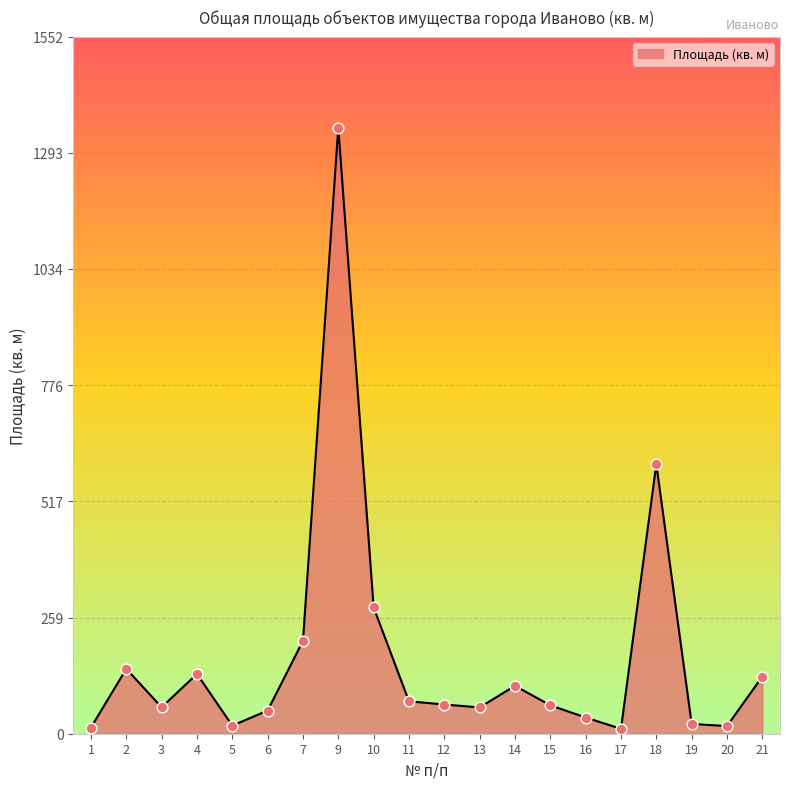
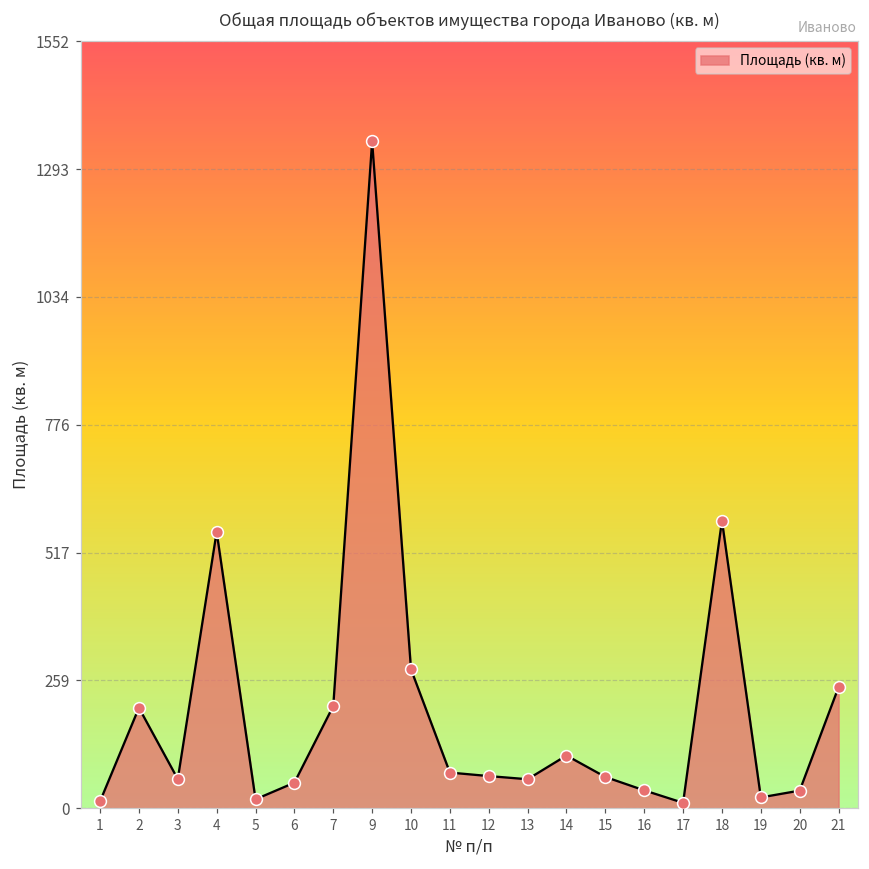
  {
    "1": 10,
-   "2": 140,
+   "2": 200,
    "3": 60,
-   "4": 130,
+   "4": 560,
    "5": 20,
    "6": 50,
    "7": 210,
    "9": 1350,
    "10": 280,
    "11": 70,
    "12": 70,
    "13": 60,
    "14": 110,
    "15": 60,
    "16": 40,
    "17": 10,
-   "18": 600,
+   "18": 580,
    "19": 20,
-   "20": 20,
-   "21": 130
+   "20": 40,
+   "21": 250
  }
